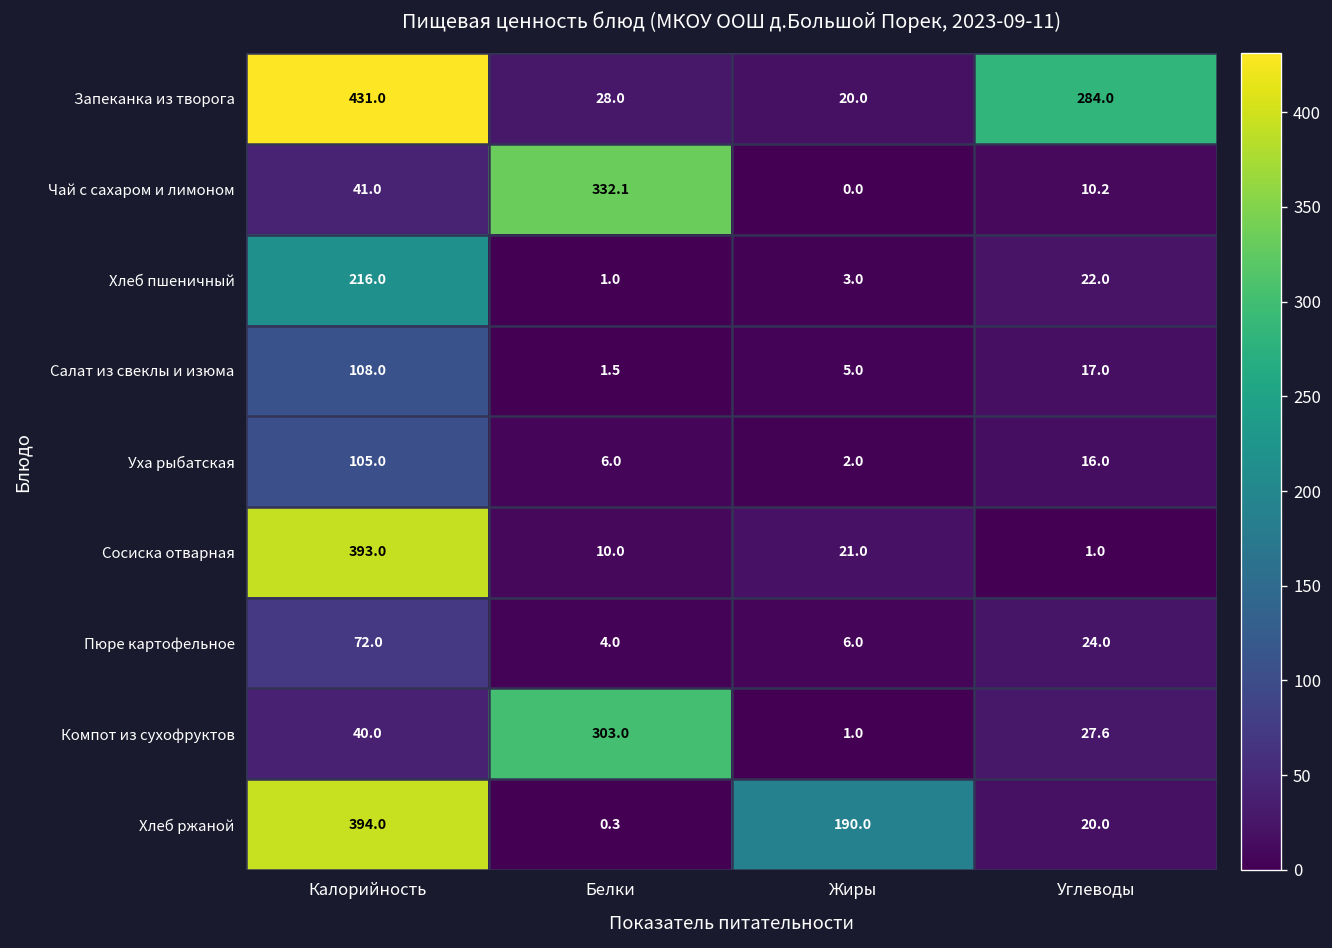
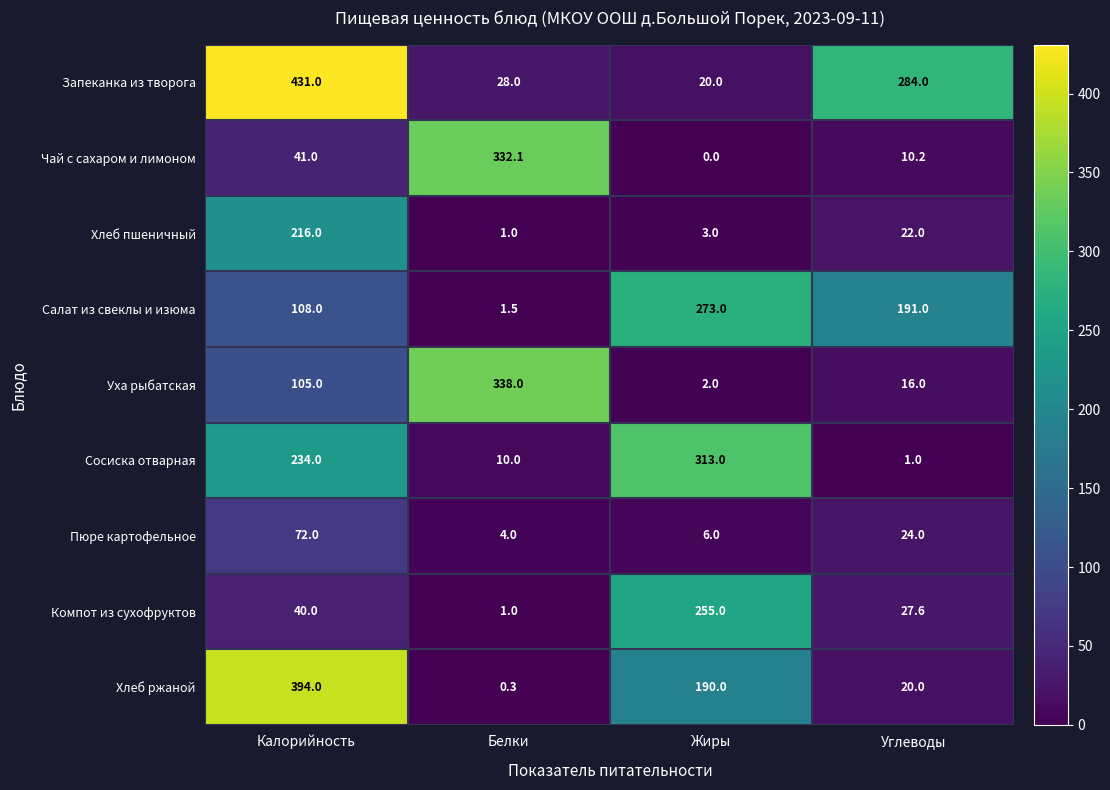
  {
    "Запеканка из творога": {
      "Калорийность": 431.0,
      "Белки": 28.0,
      "Жиры": 20.0,
      "Углеводы": 284.0
    },
    "Чай с сахаром и лимоном": {
      "Калорийность": 41.0,
      "Белки": 332.1,
      "Жиры": 0.0,
      "Углеводы": 10.2
    },
    "Хлеб пшеничный": {
      "Калорийность": 216.0,
      "Белки": 1.0,
      "Жиры": 3.0,
      "Углеводы": 22.0
    },
    "Салат из свеклы и изюма": {
      "Калорийность": 108.0,
      "Белки": 1.5,
-     "Жиры": 5.0,
-     "Углеводы": 17.0
+     "Жиры": 273.0,
+     "Углеводы": 191.0
    },
    "Уха рыбатская": {
      "Калорийность": 105.0,
-     "Белки": 6.0,
+     "Белки": 338.0,
      "Жиры": 2.0,
      "Углеводы": 16.0
    },
    "Сосиска отварная": {
-     "Калорийность": 393.0,
+     "Калорийность": 234.0,
      "Белки": 10.0,
-     "Жиры": 21.0,
+     "Жиры": 313.0,
      "Углеводы": 1.0
    },
    "Пюре картофельное": {
      "Калорийность": 72.0,
      "Белки": 4.0,
      "Жиры": 6.0,
      "Углеводы": 24.0
    },
    "Компот из сухофруктов": {
      "Калорийность": 40.0,
-     "Белки": 303.0,
-     "Жиры": 1.0,
+     "Белки": 1.0,
+     "Жиры": 255.0,
      "Углеводы": 27.6
    },
    "Хлеб ржаной": {
      "Калорийность": 394.0,
      "Белки": 0.3,
      "Жиры": 190.0,
      "Углеводы": 20.0
    }
  }
